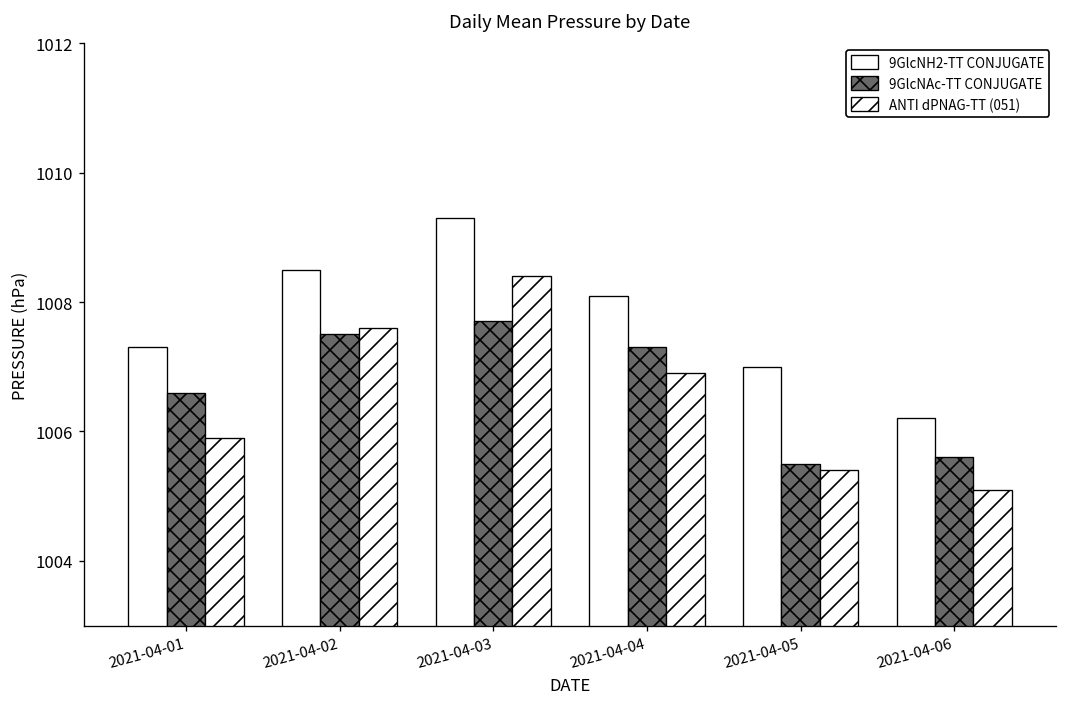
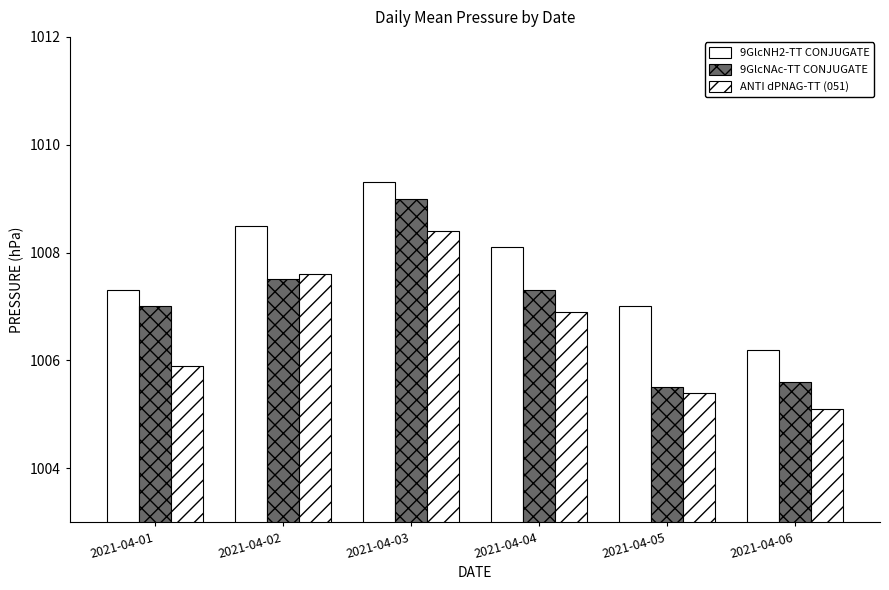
  {
    "9GlcNAc-TT CONJUGATE": {
-     "2021-04-01": 1006.6,
+     "2021-04-01": 1007.0,
      "2021-04-02": 1007.5,
-     "2021-04-03": 1007.7,
+     "2021-04-03": 1009.0,
      "2021-04-04": 1007.3,
      "2021-04-05": 1005.5,
      "2021-04-06": 1005.6
    }
  }
